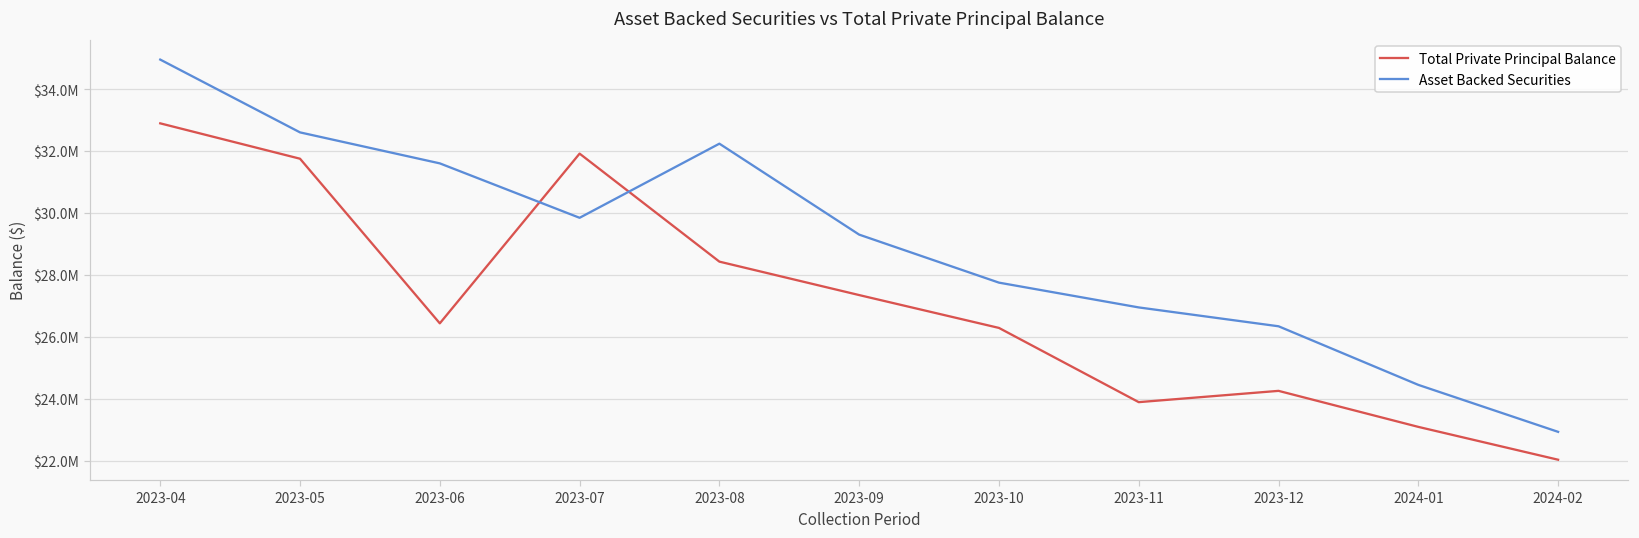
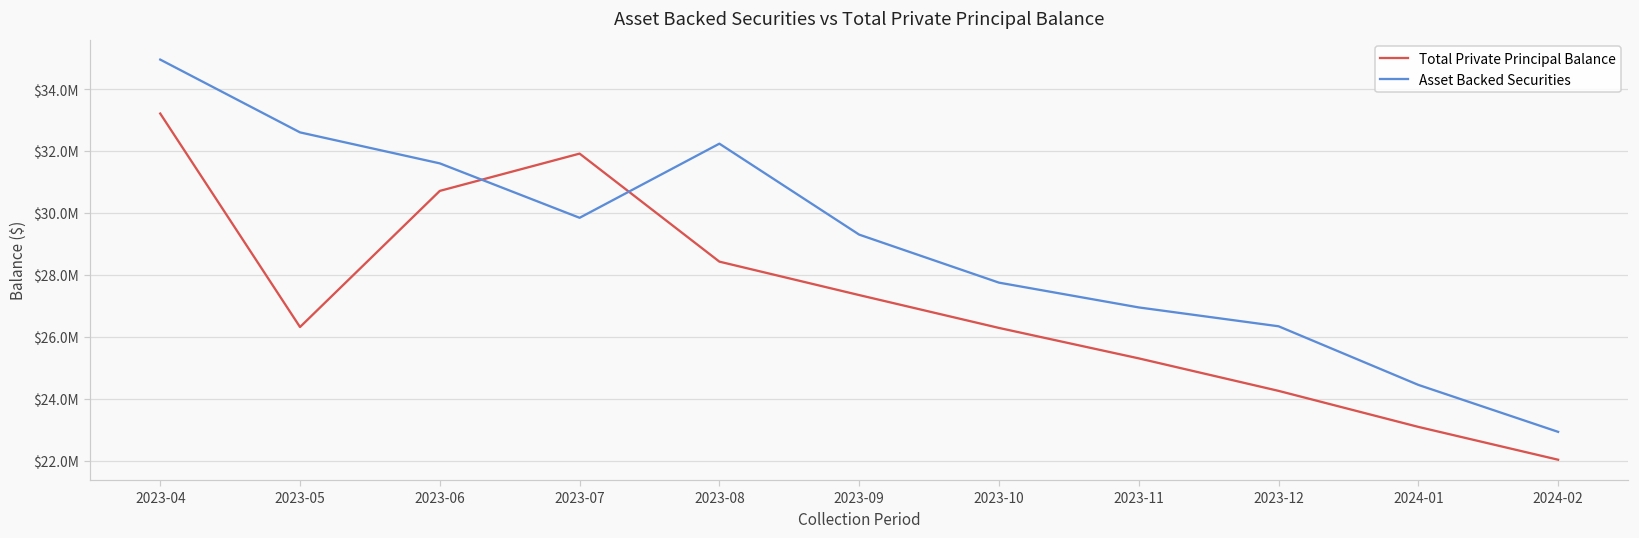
  {
    "Total Private Principal Balance": {
-     "2023-04": "$32900000",
-     "2023-05": "$31800000",
-     "2023-06": "$26400000",
+     "2023-04": "$33200000",
+     "2023-05": "$26300000",
+     "2023-06": "$30700000",
      "2023-07": "$31900000",
      "2023-08": "$28400000",
      "2023-09": "$27300000",
      "2023-10": "$26300000",
-     "2023-11": "$23900000",
+     "2023-11": "$25300000",
      "2023-12": "$24300000",
      "2024-01": "$23100000",
      "2024-02": "$22000000"
    },
    "Asset Backed Securities": {
      "2023-04": "$35000000",
      "2023-05": "$32600000",
      "2023-06": "$31600000",
      "2023-07": "$29800000",
      "2023-08": "$32200000",
      "2023-09": "$29300000",
      "2023-10": "$27800000",
      "2023-11": "$27000000",
      "2023-12": "$26300000",
      "2024-01": "$24500000",
      "2024-02": "$22900000"
    }
  }
